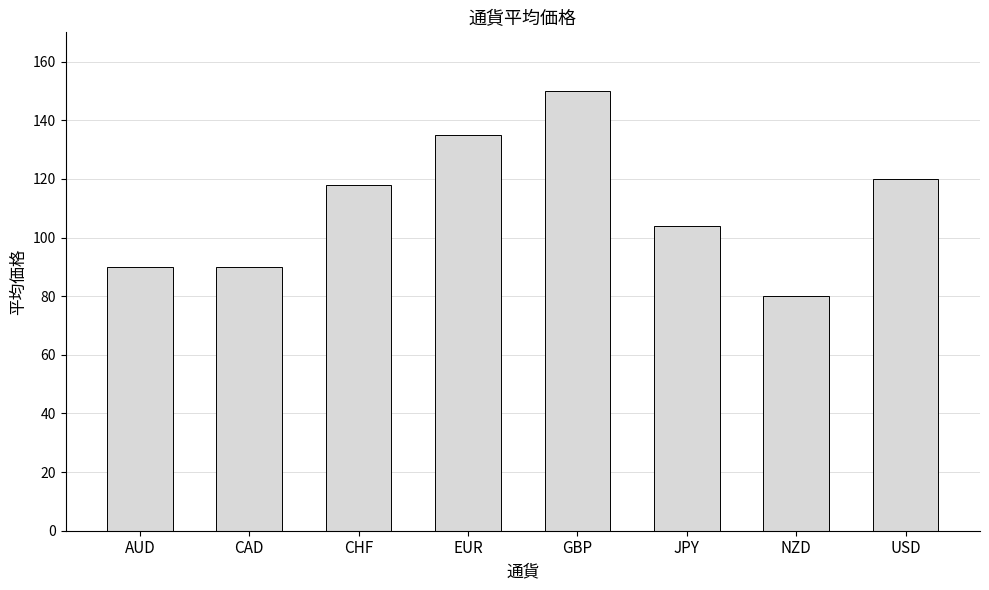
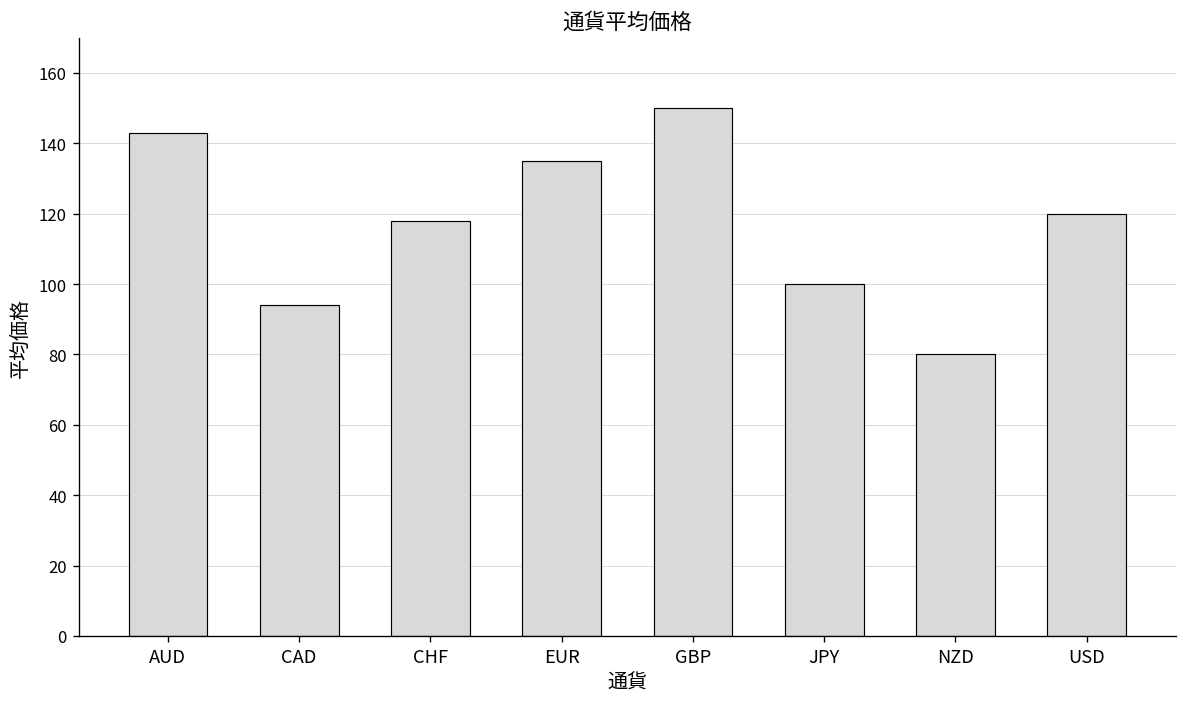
  {
-   "AUD": 90,
-   "CAD": 90,
+   "AUD": 143,
+   "CAD": 94,
    "CHF": 118,
    "EUR": 135,
    "GBP": 150,
-   "JPY": 104,
+   "JPY": 100,
    "NZD": 80,
    "USD": 120
  }
